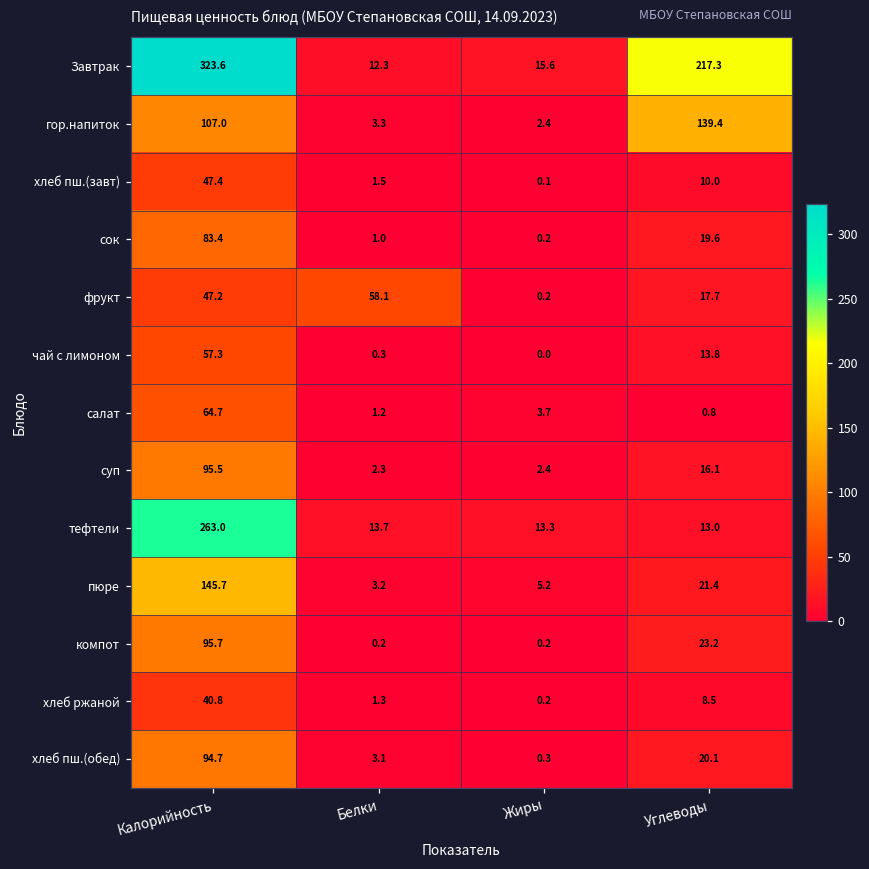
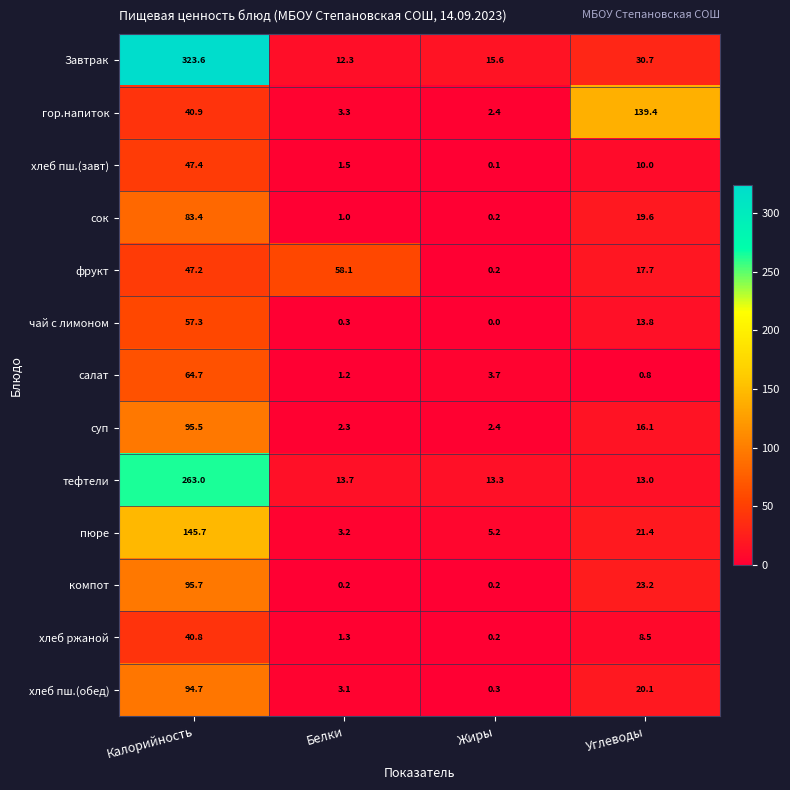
  {
    "Завтрак": {
      "Калорийность": 323.6,
      "Белки": 12.3,
      "Жиры": 15.6,
-     "Углеводы": 217.3
+     "Углеводы": 30.7
    },
    "гор.напиток": {
-     "Калорийность": 107.0,
+     "Калорийность": 40.9,
      "Белки": 3.3,
      "Жиры": 2.4,
      "Углеводы": 139.4
    },
    "хлеб пш.(завт)": {
      "Калорийность": 47.4,
      "Белки": 1.5,
      "Жиры": 0.1,
      "Углеводы": 10.0
    },
    "сок": {
      "Калорийность": 83.4,
      "Белки": 1.0,
      "Жиры": 0.2,
      "Углеводы": 19.6
    },
    "фрукт": {
      "Калорийность": 47.2,
      "Белки": 58.1,
      "Жиры": 0.2,
      "Углеводы": 17.7
    },
    "чай с лимоном": {
      "Калорийность": 57.3,
      "Белки": 0.3,
      "Жиры": 0.0,
      "Углеводы": 13.8
    },
    "салат": {
      "Калорийность": 64.7,
      "Белки": 1.2,
      "Жиры": 3.7,
      "Углеводы": 0.8
    },
    "суп": {
      "Калорийность": 95.5,
      "Белки": 2.3,
      "Жиры": 2.4,
      "Углеводы": 16.1
    },
    "тефтели": {
      "Калорийность": 263.0,
      "Белки": 13.7,
      "Жиры": 13.3,
      "Углеводы": 13.0
    },
    "пюре": {
      "Калорийность": 145.7,
      "Белки": 3.2,
      "Жиры": 5.2,
      "Углеводы": 21.4
    },
    "компот": {
      "Калорийность": 95.7,
      "Белки": 0.2,
      "Жиры": 0.2,
      "Углеводы": 23.2
    },
    "хлеб ржаной": {
      "Калорийность": 40.8,
      "Белки": 1.3,
      "Жиры": 0.2,
      "Углеводы": 8.5
    },
    "хлеб пш.(обед)": {
      "Калорийность": 94.7,
      "Белки": 3.1,
      "Жиры": 0.3,
      "Углеводы": 20.1
    }
  }
